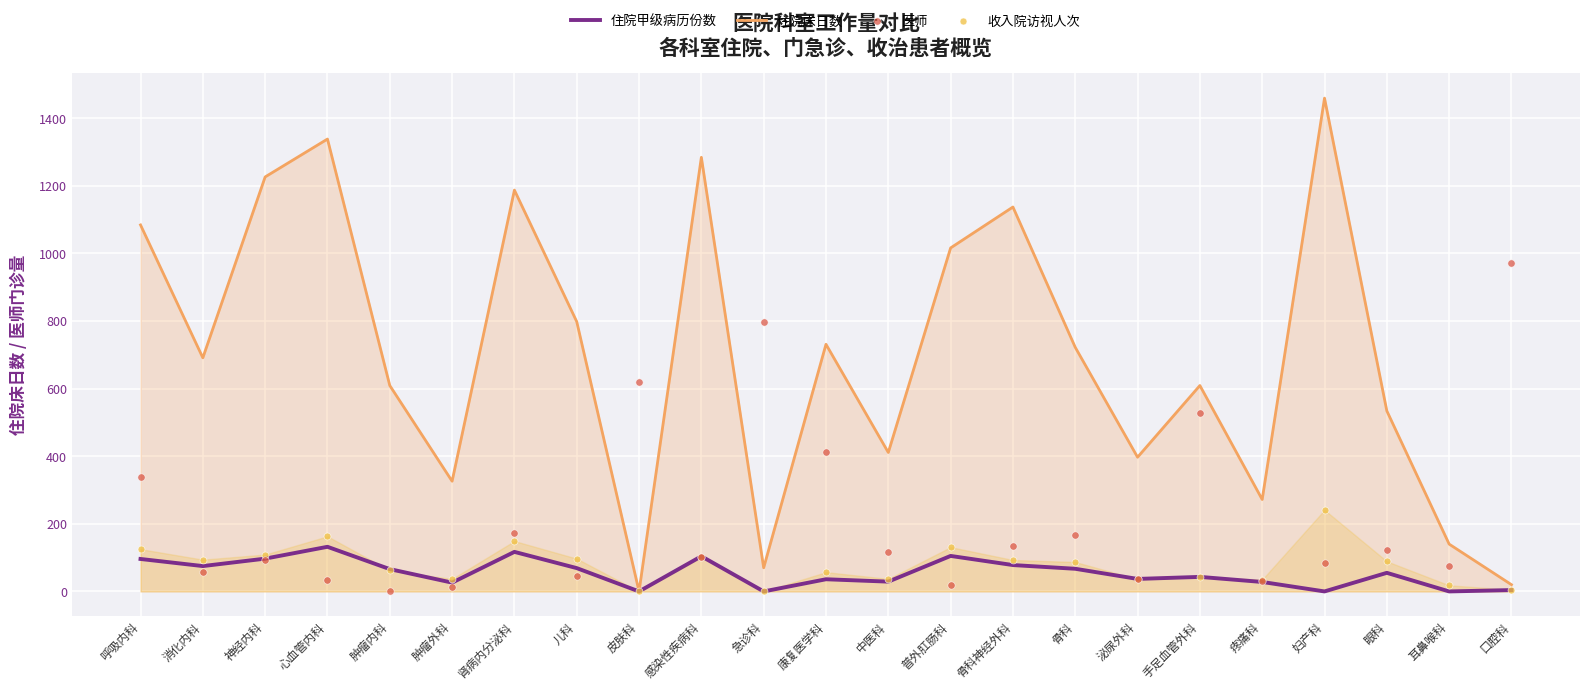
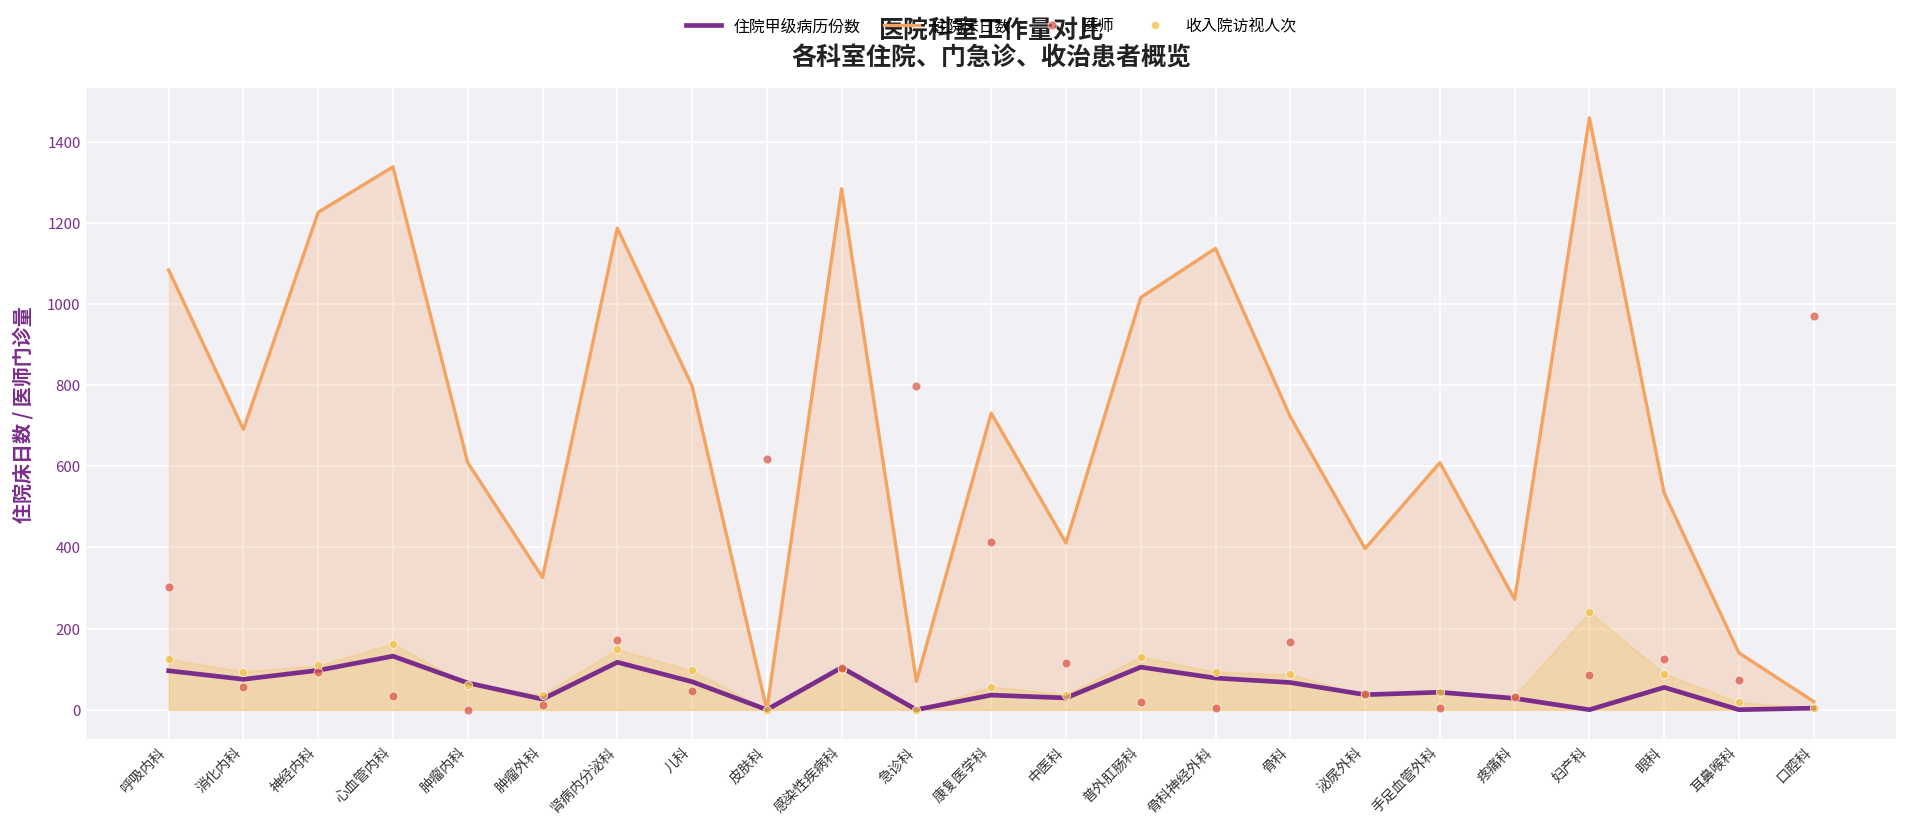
  {
    "住院甲级病历份数": {
      "呼吸内科": 100,
      "消化内科": 80,
      "心血管内科": 130,
      "肿瘤外科": 30,
      "肾病内分泌科": 120,
      "儿科": 70,
      "康复医学科": 40,
      "中医科": 30,
      "普外肛肠科": 110,
      "骨科神经外科": 80,
      "骨科": 70,
      "妇产科": 0,
      "眼科": 60,
      "耳鼻喉科": 0
    },
    "医师": {
-     "呼吸内科": 340,
-     "骨科神经外科": 130,
-     "手足血管外科": 530
+     "呼吸内科": 300,
+     "骨科神经外科": 10,
+     "手足血管外科": 0
    }
  }
